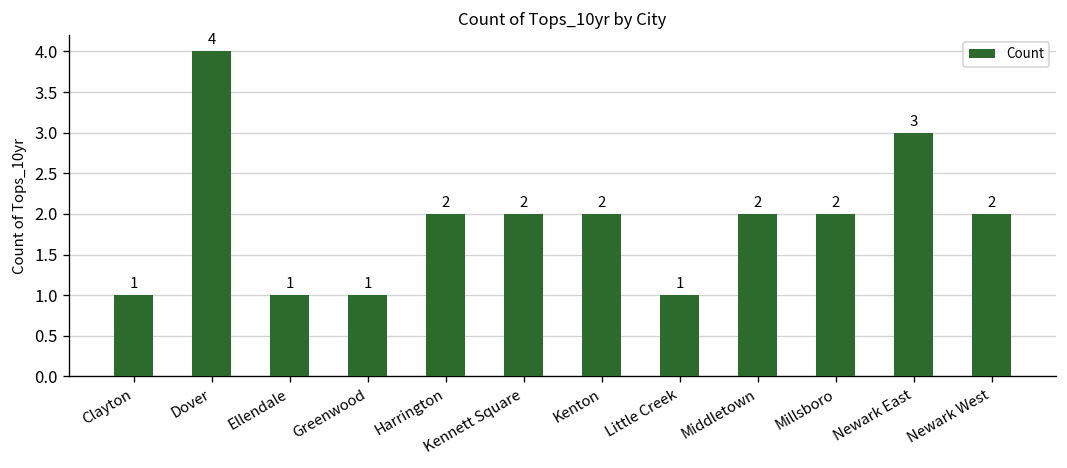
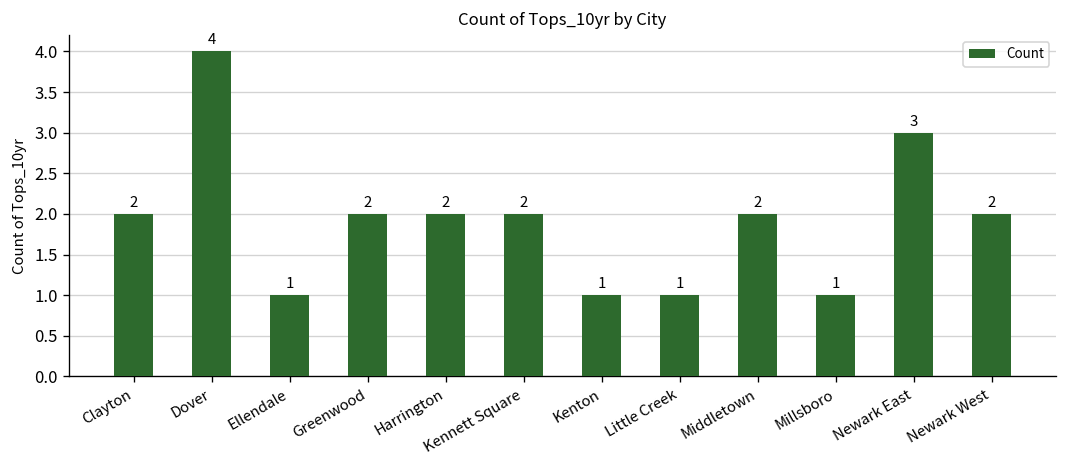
  {
-   "Clayton": 1,
+   "Clayton": 2,
    "Dover": 4,
    "Ellendale": 1,
-   "Greenwood": 1,
+   "Greenwood": 2,
    "Harrington": 2,
    "Kennett Square": 2,
-   "Kenton": 2,
+   "Kenton": 1,
    "Little Creek": 1,
    "Middletown": 2,
-   "Millsboro": 2,
+   "Millsboro": 1,
    "Newark East": 3,
    "Newark West": 2
  }
